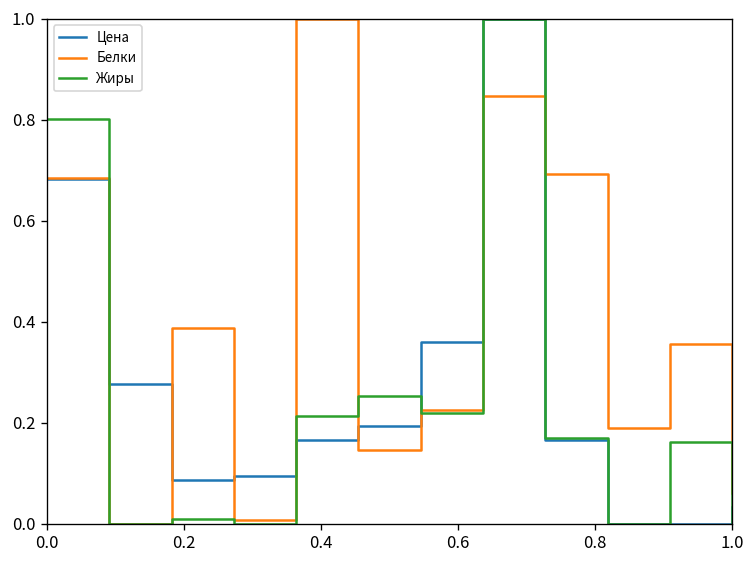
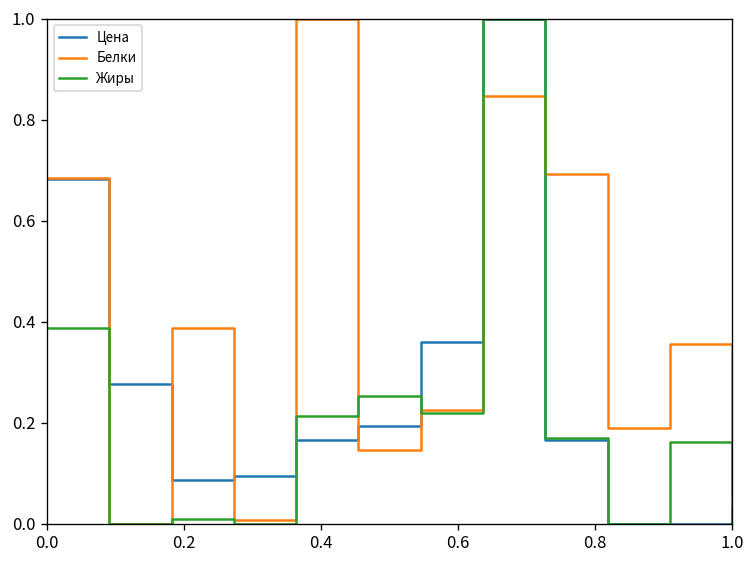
  {
    "Цена": {
      "1.0": 0.03
    },
    "Белки": {
      "1.0": 0.06
    },
    "Жиры": {
-     "0.0": 0.80,
+     "0.0": 0.39,
      "1.0": 0.00
    }
  }
